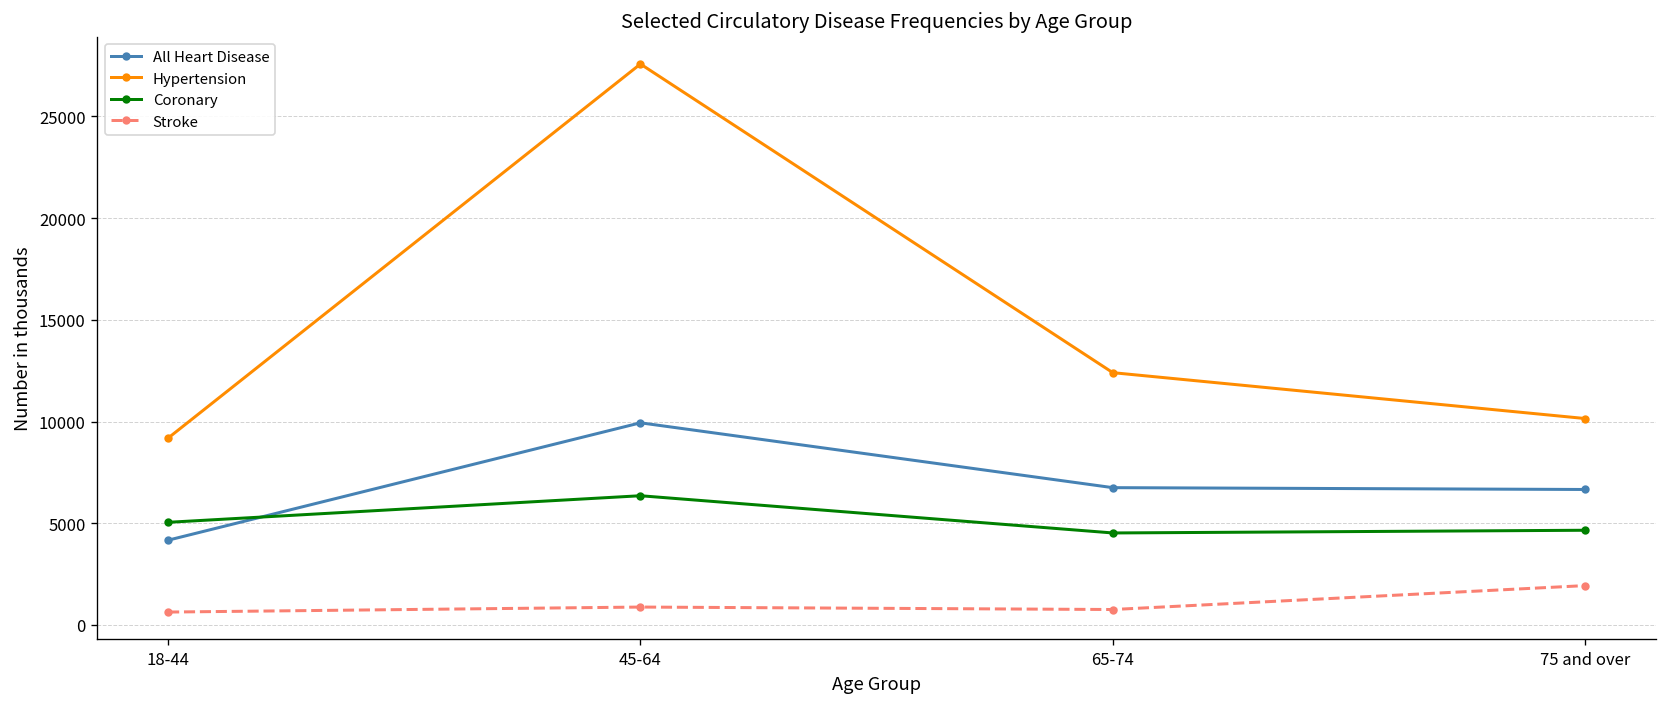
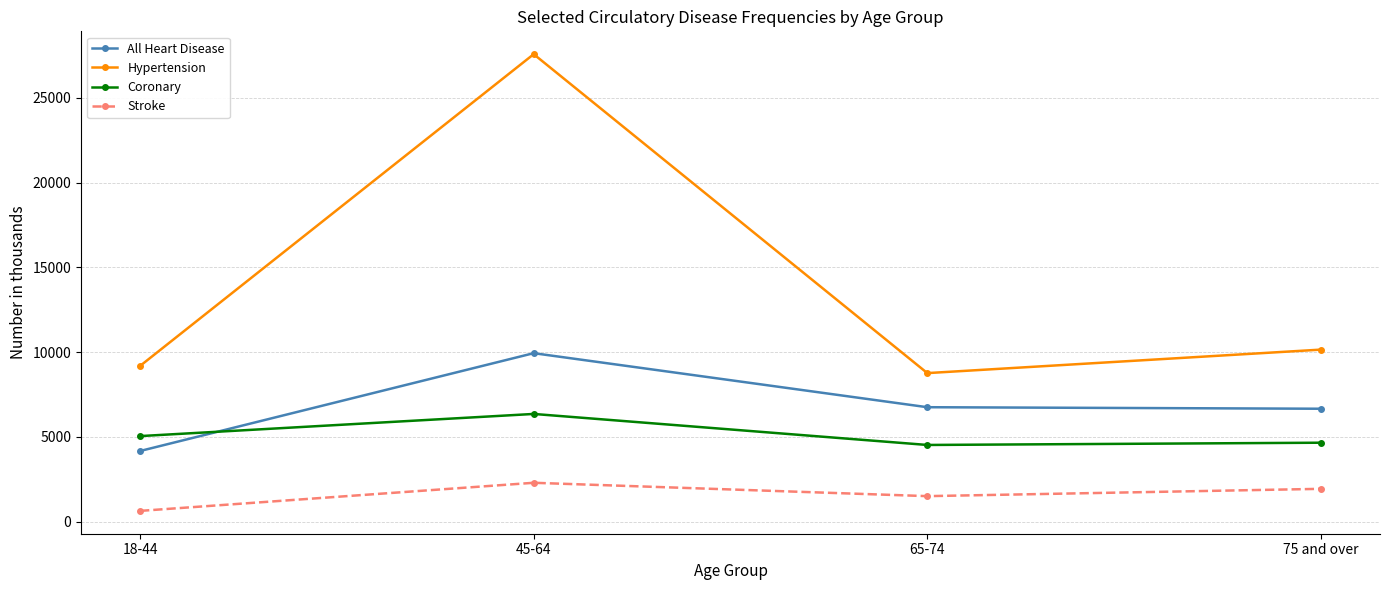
  {
    "All Heart Disease": {
      "18-44": 4200,
      "45-64": 9900,
      "65-74": 6800,
      "75 and over": 6700
    },
    "Hypertension": {
      "18-44": 9200,
      "45-64": 27600,
-     "65-74": 12400,
+     "65-74": 8800,
      "75 and over": 10100
    },
    "Coronary": {
      "18-44": 5000,
      "45-64": 6400,
      "65-74": 4500,
      "75 and over": 4700
    },
    "Stroke": {
      "18-44": 600,
-     "45-64": 900,
-     "65-74": 800,
+     "45-64": 2300,
+     "65-74": 1500,
      "75 and over": 1900
    }
  }
